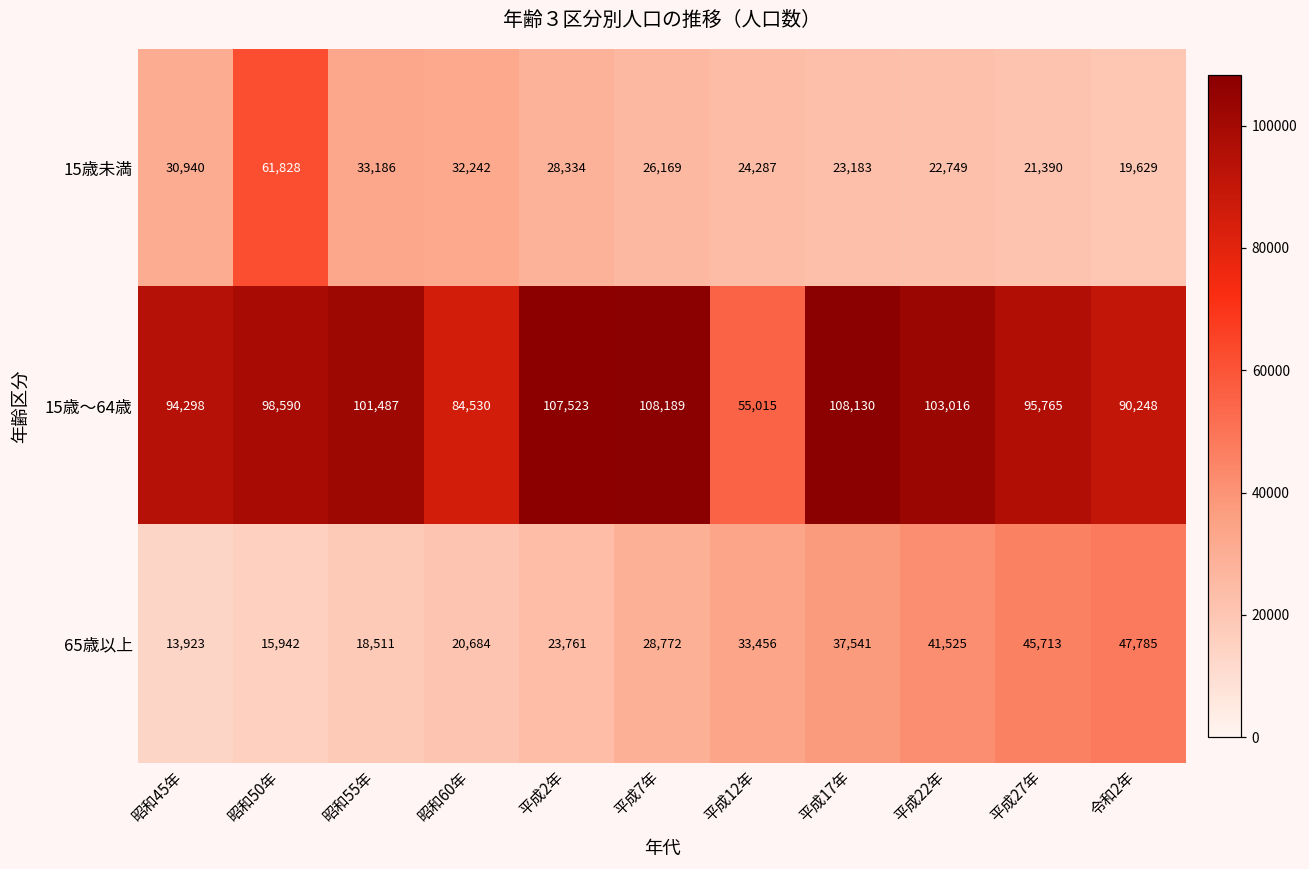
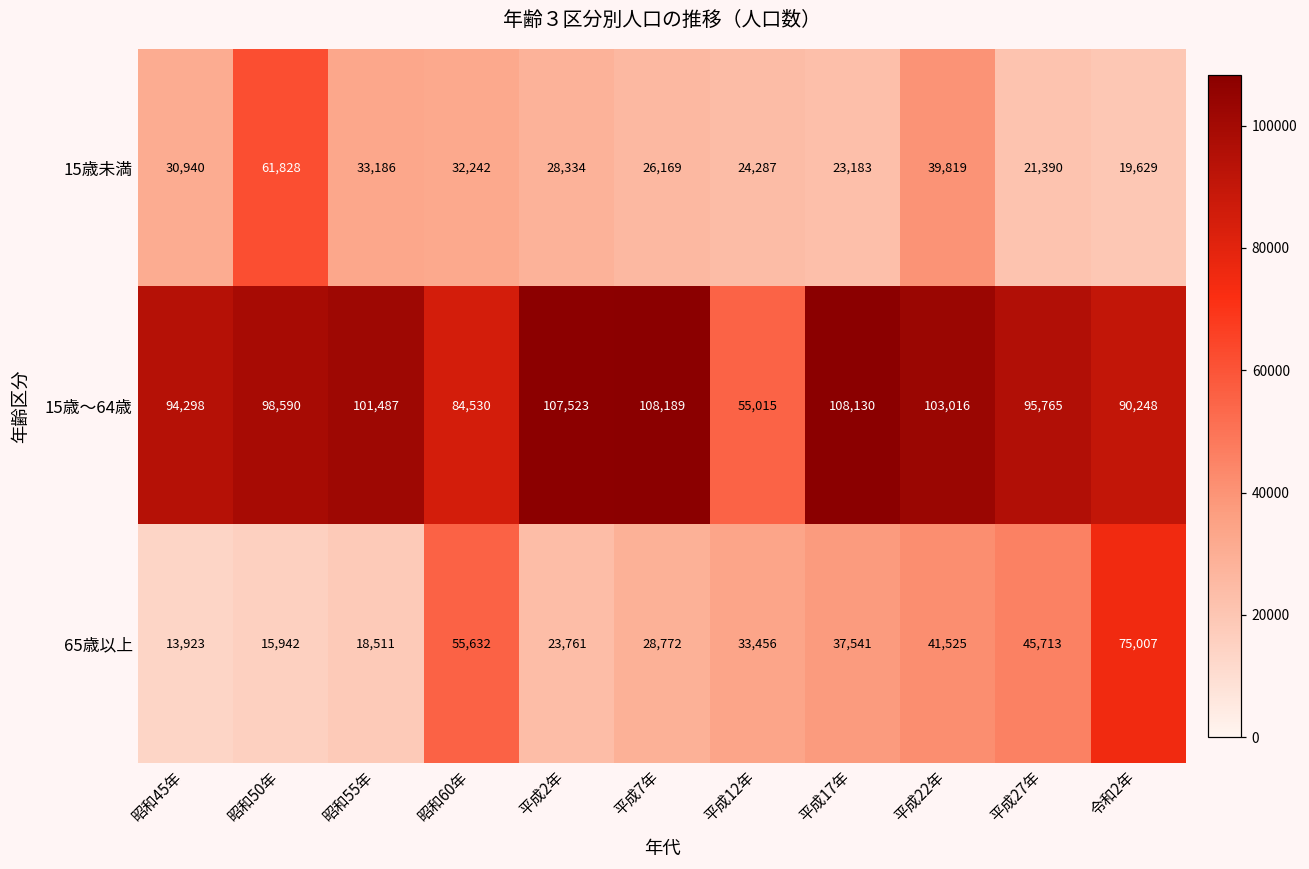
  {
    "15歳未満": {
      "昭和45年": "30,940",
      "昭和50年": "61,828",
      "昭和55年": "33,186",
      "昭和60年": "32,242",
      "平成2年": "28,334",
      "平成7年": "26,169",
      "平成12年": "24,287",
      "平成17年": "23,183",
-     "平成22年": "22,749",
+     "平成22年": "39,819",
      "平成27年": "21,390",
      "令和2年": "19,629"
    },
    "15歳～64歳": {
      "昭和45年": "94,298",
      "昭和50年": "98,590",
      "昭和55年": "101,487",
      "昭和60年": "84,530",
      "平成2年": "107,523",
      "平成7年": "108,189",
      "平成12年": "55,015",
      "平成17年": "108,130",
      "平成22年": "103,016",
      "平成27年": "95,765",
      "令和2年": "90,248"
    },
    "65歳以上": {
      "昭和45年": "13,923",
      "昭和50年": "15,942",
      "昭和55年": "18,511",
-     "昭和60年": "20,684",
+     "昭和60年": "55,632",
      "平成2年": "23,761",
      "平成7年": "28,772",
      "平成12年": "33,456",
      "平成17年": "37,541",
      "平成22年": "41,525",
      "平成27年": "45,713",
-     "令和2年": "47,785"
+     "令和2年": "75,007"
    }
  }
